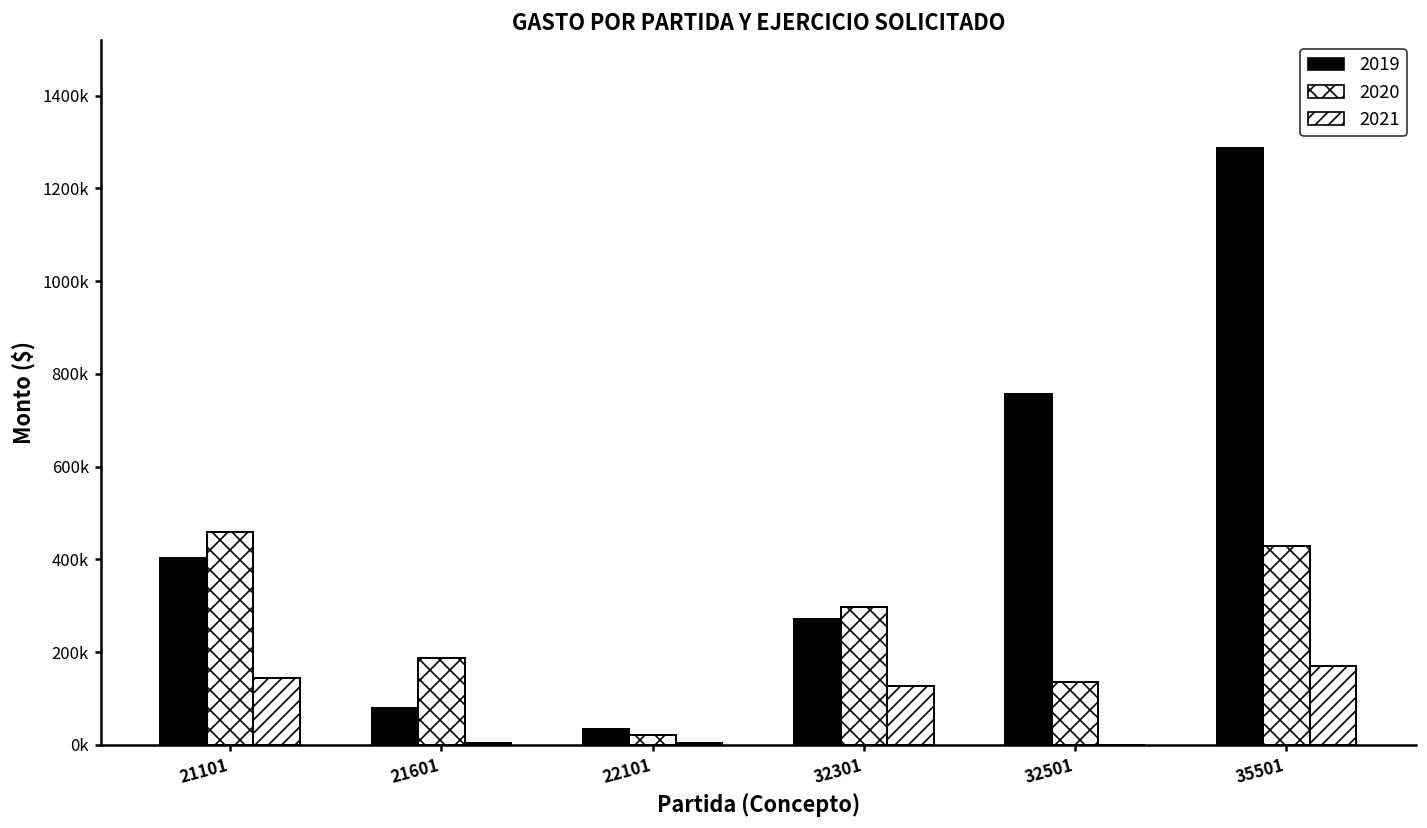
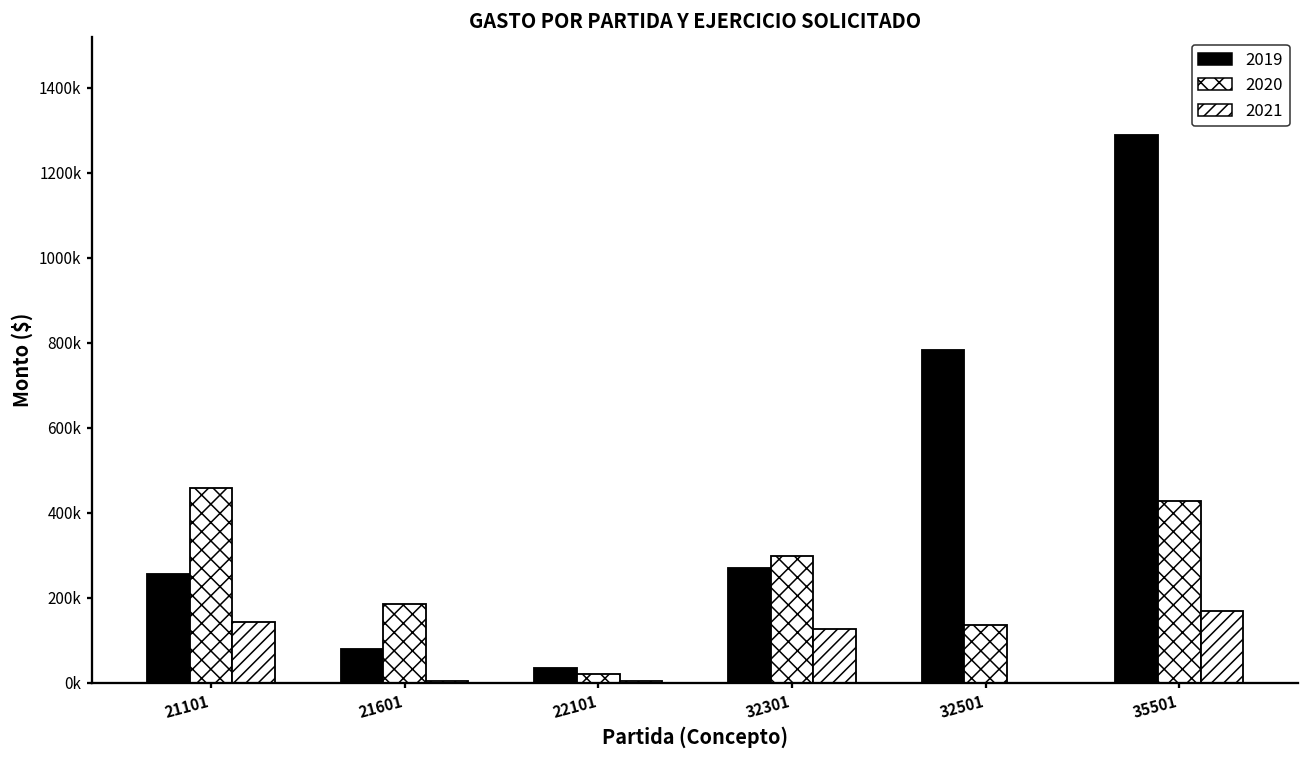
  {
    "2019": {
-     "21101": 400000,
+     "21101": 260000,
      "21601": 80000,
      "22101": 30000,
      "32301": 270000,
-     "32501": 760000,
+     "32501": 780000,
      "35501": 1290000
    }
  }
